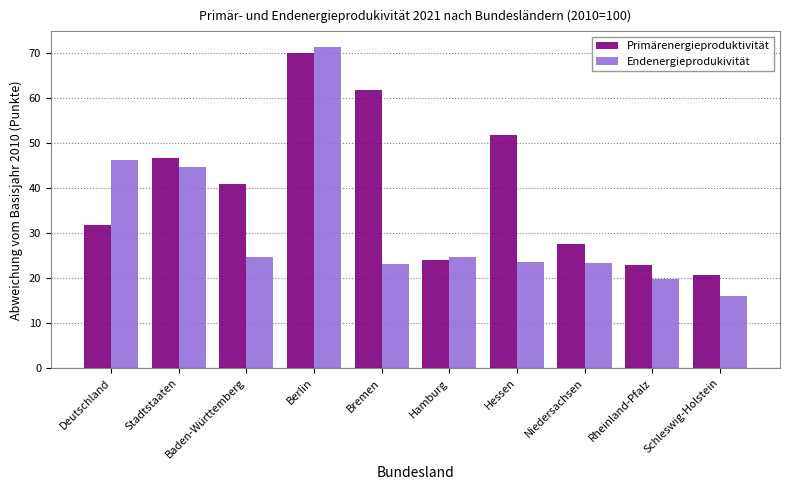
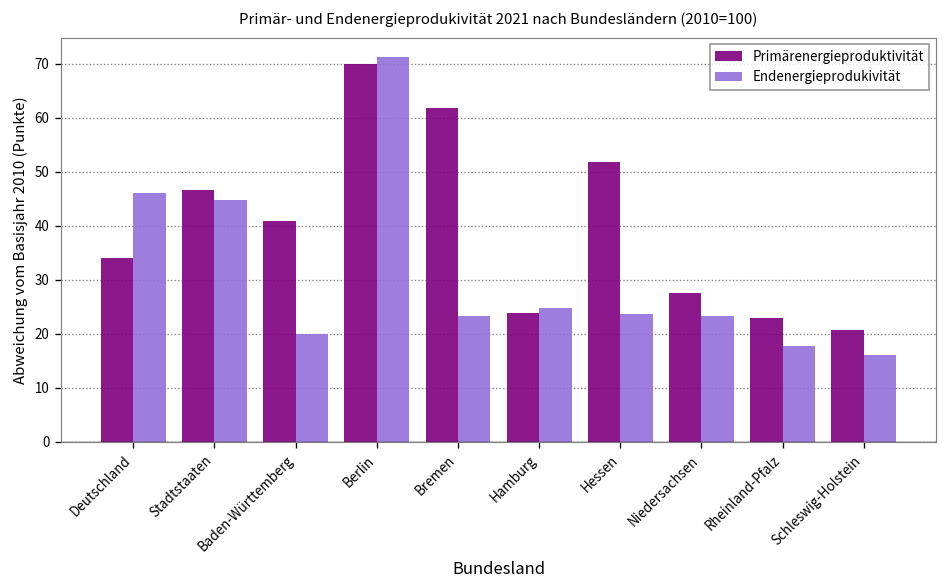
  {
    "Primärenergieproduktivität": {
-     "Deutschland": 32,
+     "Deutschland": 34,
      "Stadtstaaten": 47,
      "Baden-Württemberg": 41,
      "Berlin": 70,
      "Bremen": 62,
      "Hamburg": 24,
      "Hessen": 52,
      "Niedersachsen": 28,
      "Rheinland-Pfalz": 23,
      "Schleswig-Holstein": 21
    },
    "Endenergieprodukivität": {
      "Deutschland": 46,
      "Stadtstaaten": 45,
-     "Baden-Württemberg": 25,
+     "Baden-Württemberg": 20,
      "Berlin": 71,
      "Bremen": 23,
      "Hamburg": 25,
      "Hessen": 24,
      "Niedersachsen": 23,
-     "Rheinland-Pfalz": 20,
+     "Rheinland-Pfalz": 18,
      "Schleswig-Holstein": 16
    }
  }
